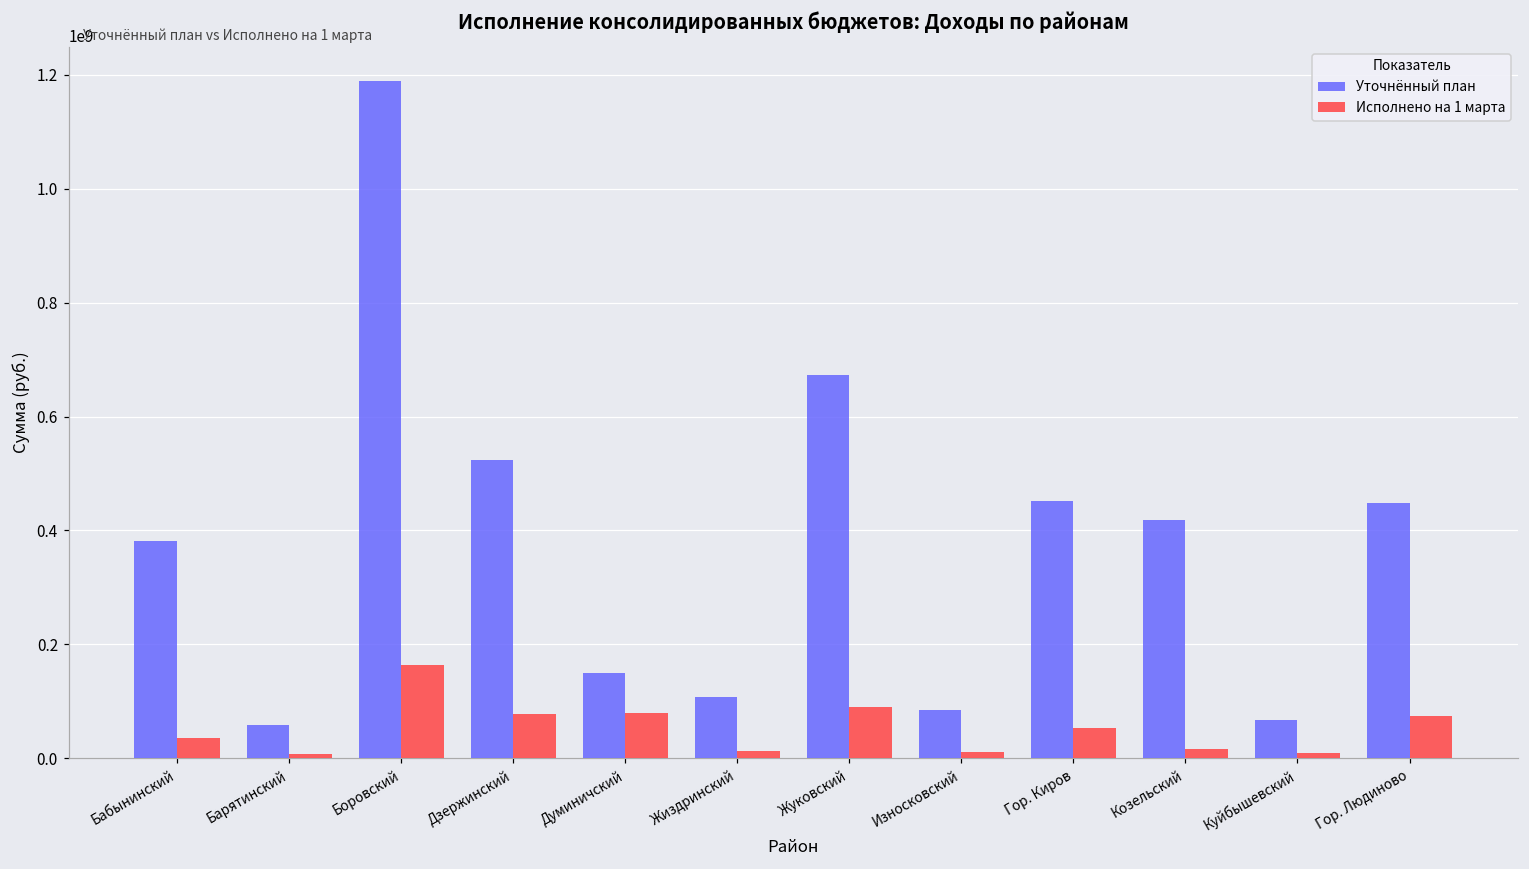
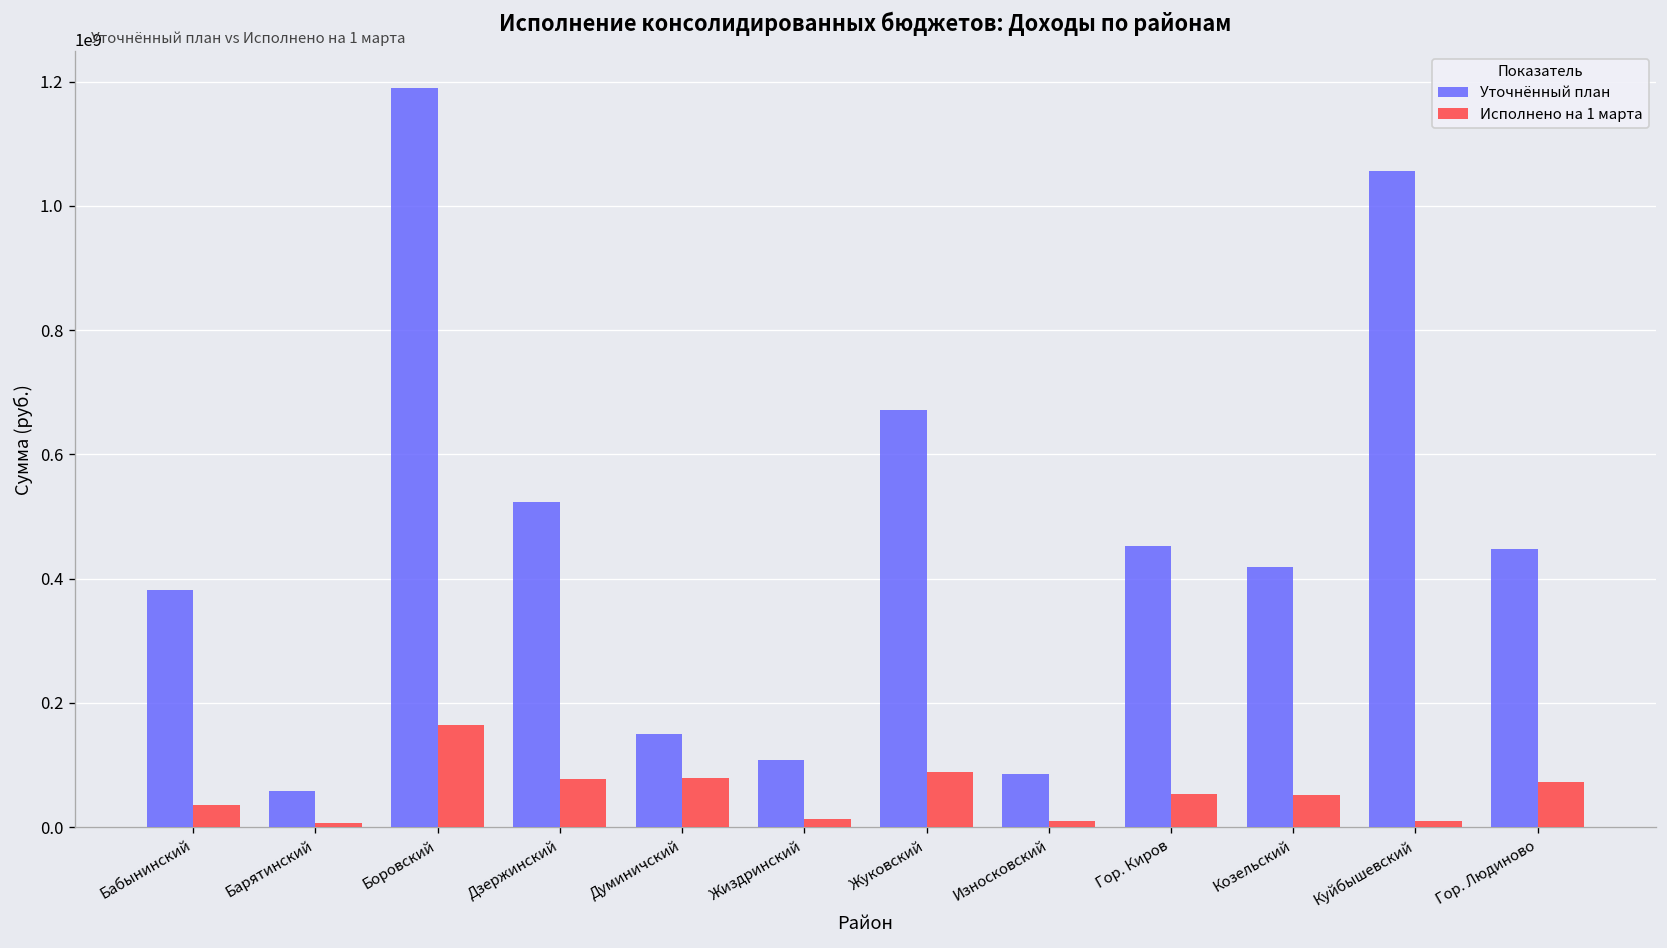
  {
    "Уточнённый план": {
      "Бабынинский": 380000000,
      "Барятинский": 60000000,
      "Боровский": 1190000000,
      "Дзержинский": 520000000,
      "Думиничский": 150000000,
      "Жиздринский": 110000000,
      "Жуковский": 670000000,
      "Износковский": 90000000,
      "Гор. Киров": 450000000,
      "Козельский": 420000000,
-     "Куйбышевский": 70000000,
+     "Куйбышевский": 1060000000,
      "Гор. Людиново": 450000000
    },
    "Исполнено на 1 марта": {
      "Бабынинский": 40000000,
      "Барятинский": 10000000,
      "Боровский": 160000000,
      "Дзержинский": 80000000,
      "Думиничский": 80000000,
      "Жиздринский": 10000000,
      "Жуковский": 90000000,
      "Износковский": 10000000,
      "Гор. Киров": 50000000,
-     "Козельский": 20000000,
+     "Козельский": 50000000,
      "Куйбышевский": 10000000,
      "Гор. Людиново": 70000000
    }
  }
